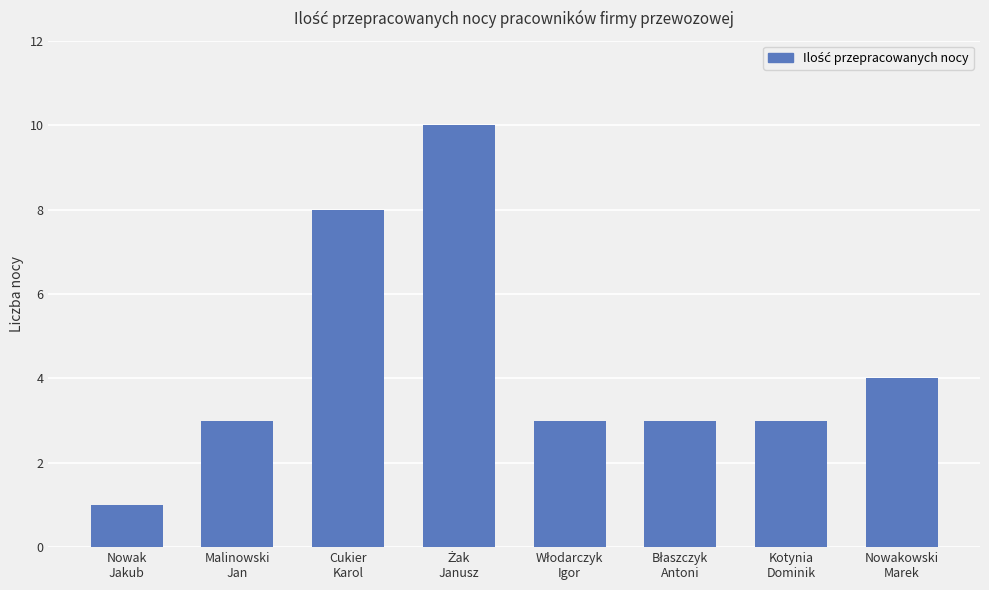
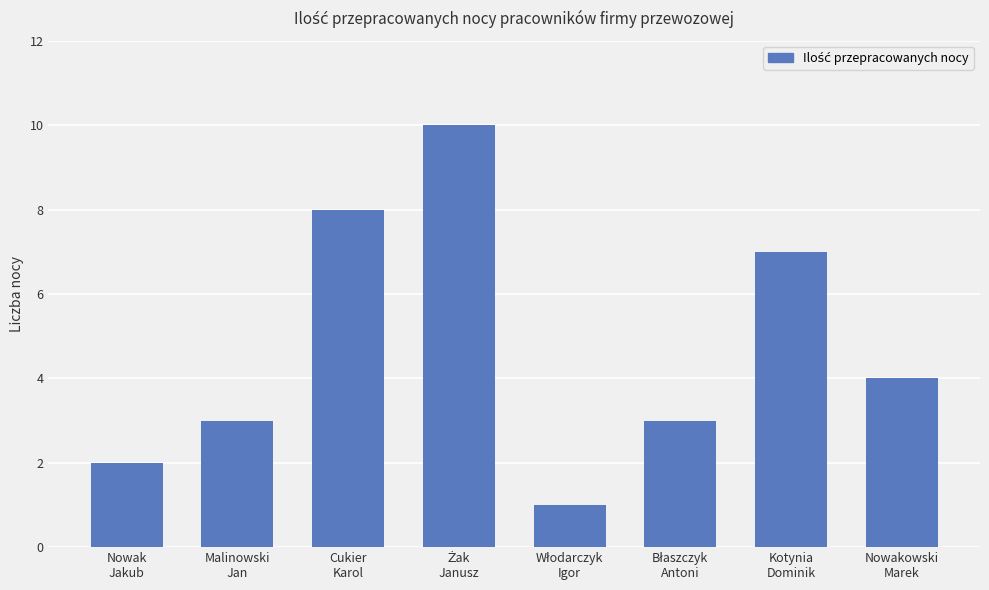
  {
-   "Nowak Jakub": 1,
+   "Nowak Jakub": 2,
    "Malinowski Jan": 3,
    "Cukier Karol": 8,
    "Żak Janusz": 10,
-   "Włodarczyk Igor": 3,
+   "Włodarczyk Igor": 1,
    "Błaszczyk Antoni": 3,
-   "Kotynia Dominik": 3,
+   "Kotynia Dominik": 7,
    "Nowakowski Marek": 4
  }
